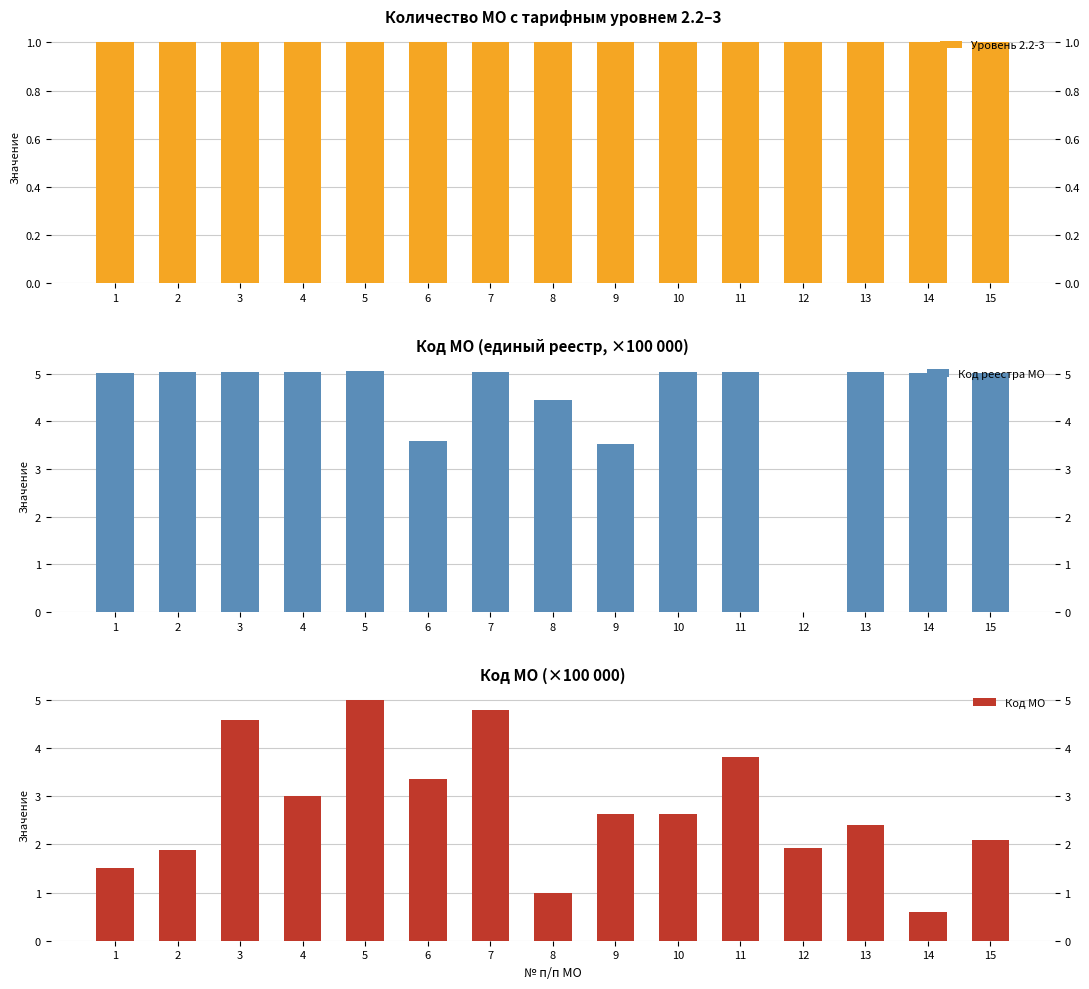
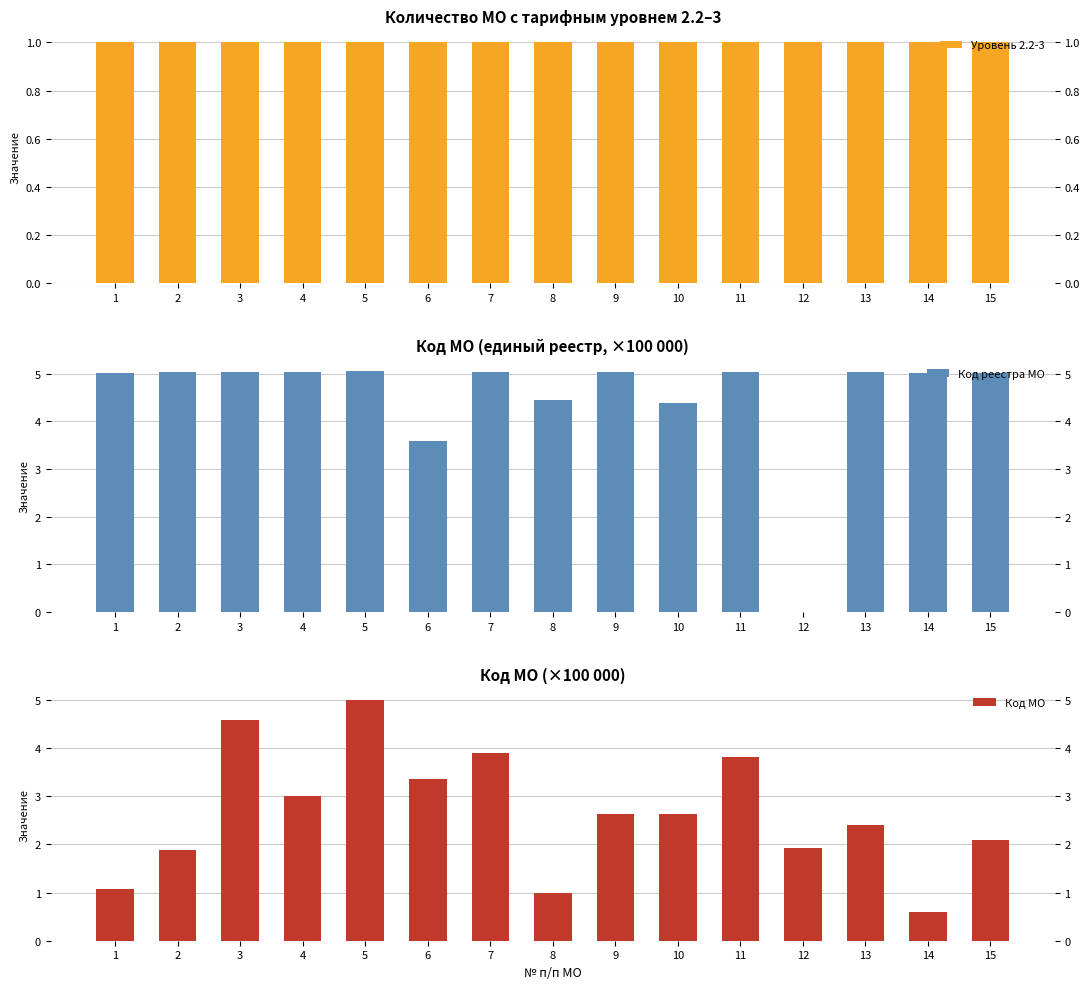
  {
    "Количество МО с тарифным уровнем 2.2–3": {
      "1": 1.00,
      "2": 1.00,
      "3": 1.00,
      "4": 1.00,
      "5": 1.00,
      "6": 1.00,
      "7": 1.00,
      "8": 1.00,
      "9": 1.00,
      "10": 1.00,
      "11": 1.00,
      "12": 1.00,
      "13": 1.00,
      "14": 1.00,
      "15": 1.00
    },
    "Код МО (единый реестр, ×100 000)": {
      "1": 5.0,
      "2": 5.0,
      "3": 5.0,
      "4": 5.0,
      "5": 5.1,
      "6": 3.6,
      "7": 5.0,
      "8": 4.4,
-     "9": 3.5,
-     "10": 5.0,
+     "9": 5.0,
+     "10": 4.4,
      "11": 5.0,
      "12": 0.0,
      "13": 5.0,
      "14": 5.0,
      "15": 5.0
    },
    "Код МО (×100 000)": {
-     "1": 1.5,
+     "1": 1.1,
      "2": 1.9,
      "3": 4.6,
      "4": 3.0,
      "5": 5.0,
      "6": 3.3,
-     "7": 4.8,
+     "7": 3.9,
      "8": 1.0,
      "9": 2.6,
      "10": 2.6,
      "11": 3.8,
      "12": 1.9,
      "13": 2.4,
      "14": 0.6,
      "15": 2.1
    }
  }
